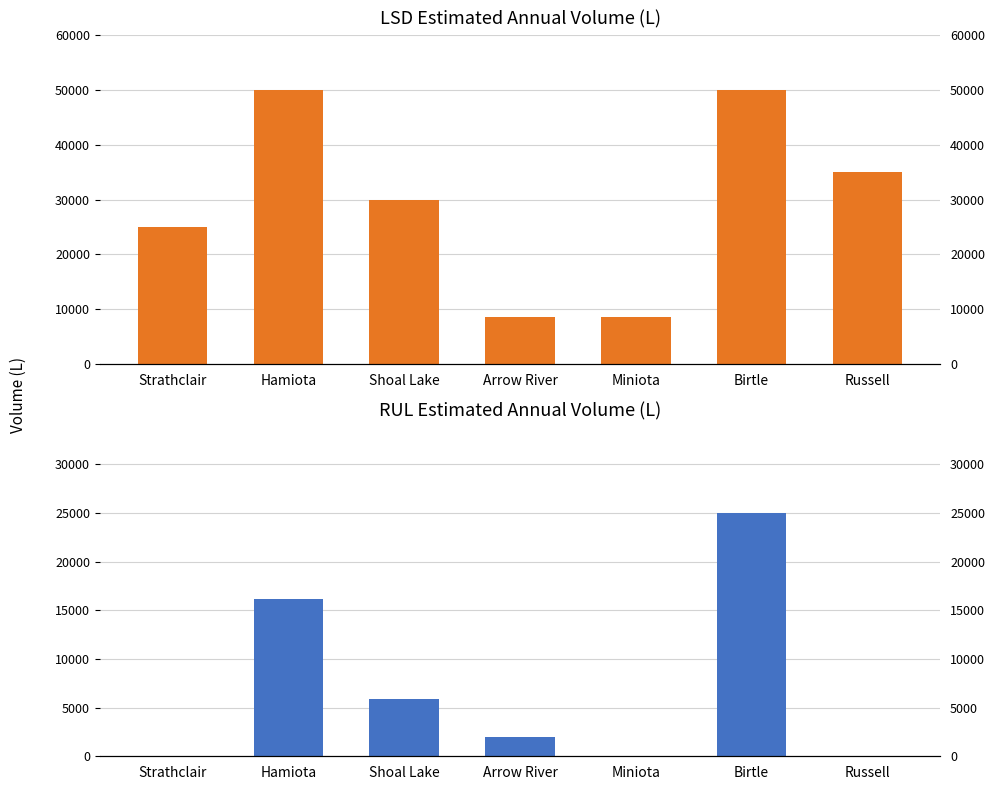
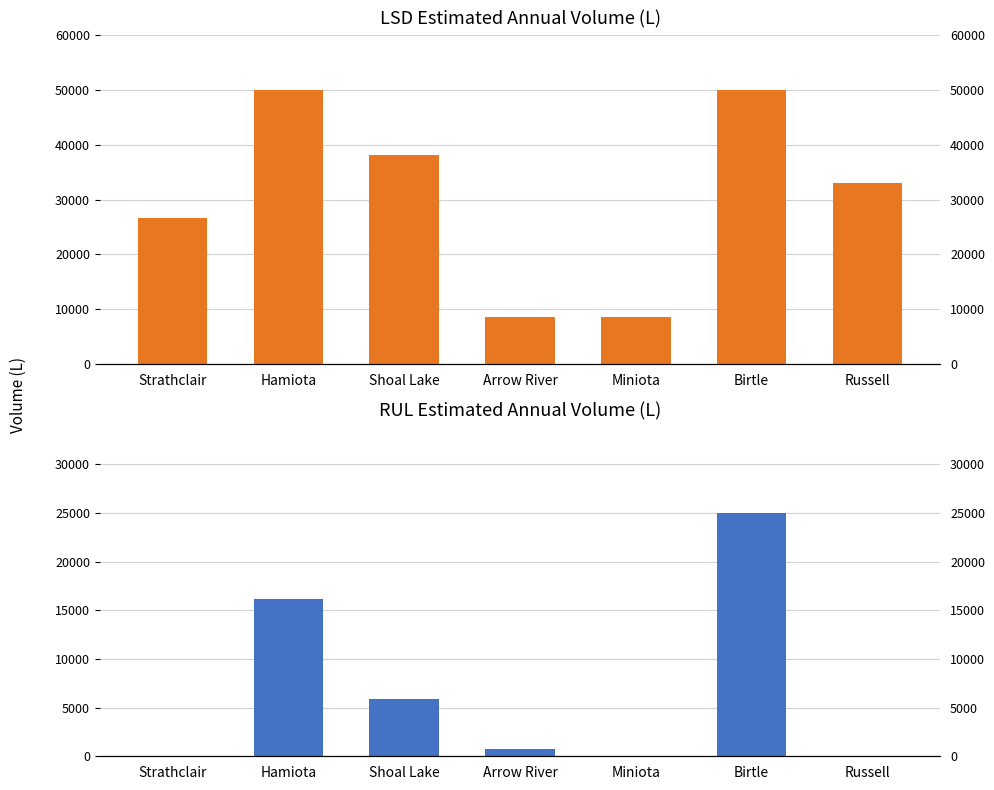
  {
    "LSD Estimated Annual Volume (L)": {
-     "Strathclair": 25000,
+     "Strathclair": 27000,
      "Hamiota": 50000,
-     "Shoal Lake": 30000,
+     "Shoal Lake": 38000,
      "Arrow River": 8000,
      "Miniota": 9000,
      "Birtle": 50000,
-     "Russell": 35000
+     "Russell": 33000
    },
    "RUL Estimated Annual Volume (L)": {
      "Strathclair": 0,
      "Hamiota": 16000,
      "Shoal Lake": 6000,
-     "Arrow River": 2000,
+     "Arrow River": 1000,
      "Miniota": 0,
      "Birtle": 25000,
      "Russell": 0
    }
  }
